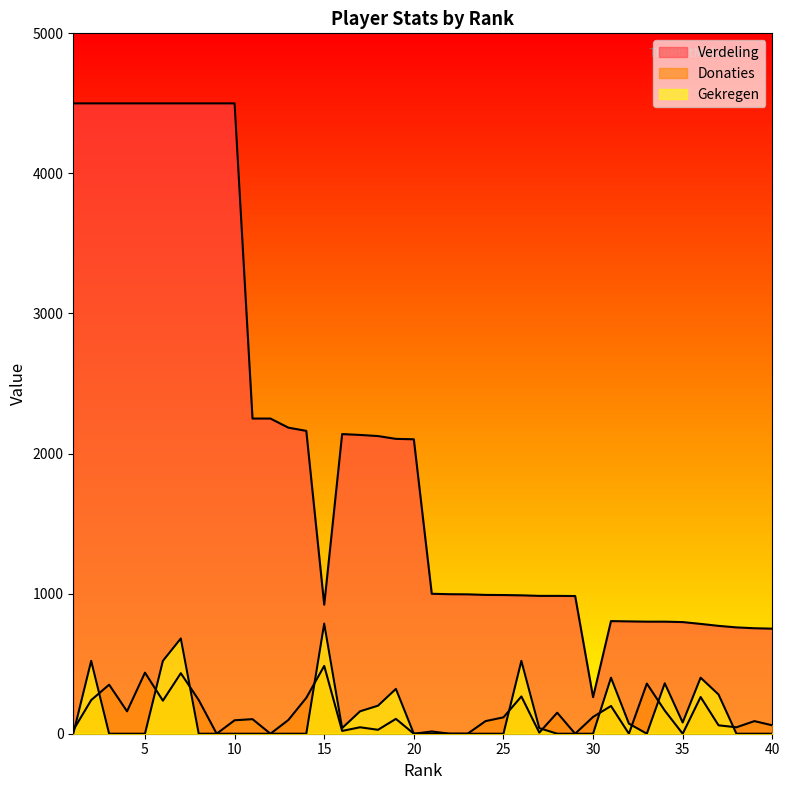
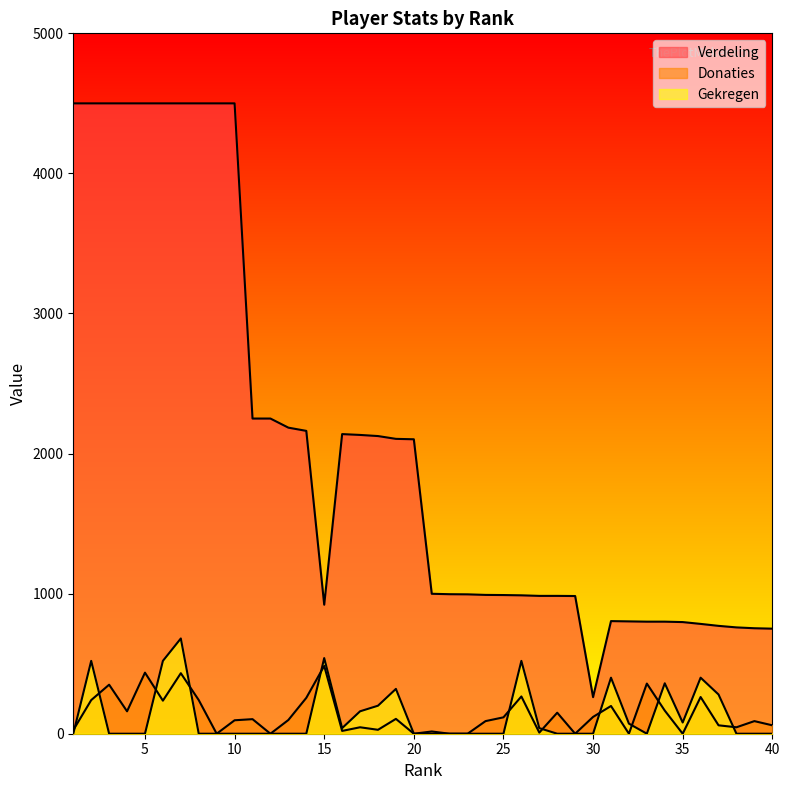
  {
    "Verdeling": {
      "5": 4500,
      "10": 4500,
      "15": 920,
      "20": 2100,
      "25": 990,
      "30": 260,
      "35": 800,
      "40": 750
    },
    "Donaties": {
      "5": 440,
      "10": 100,
      "15": 480,
      "25": 120,
      "30": 120,
      "35": 0,
      "40": 60
    },
    "Gekregen": {
      "5": 0,
      "10": 0,
-     "15": 790,
+     "15": 540,
      "25": 0,
      "30": 0,
      "35": 80,
      "40": 0
    }
  }
